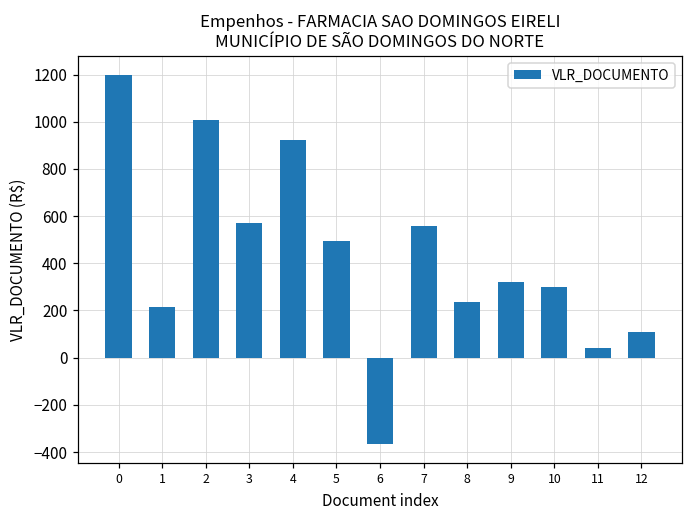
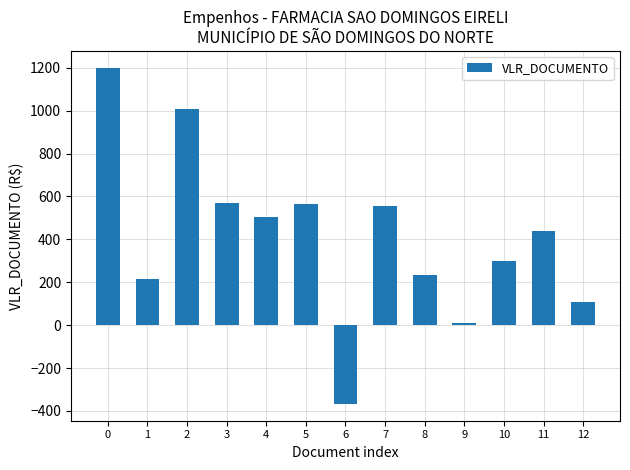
  {
    "0": 1200,
    "1": 220,
    "2": 1010,
    "3": 570,
-   "4": 920,
-   "5": 490,
+   "4": 500,
+   "5": 560,
    "6": -370,
    "7": 560,
    "8": 240,
-   "9": 320,
+   "9": 10,
    "10": 300,
-   "11": 40,
+   "11": 440,
    "12": 110
  }
